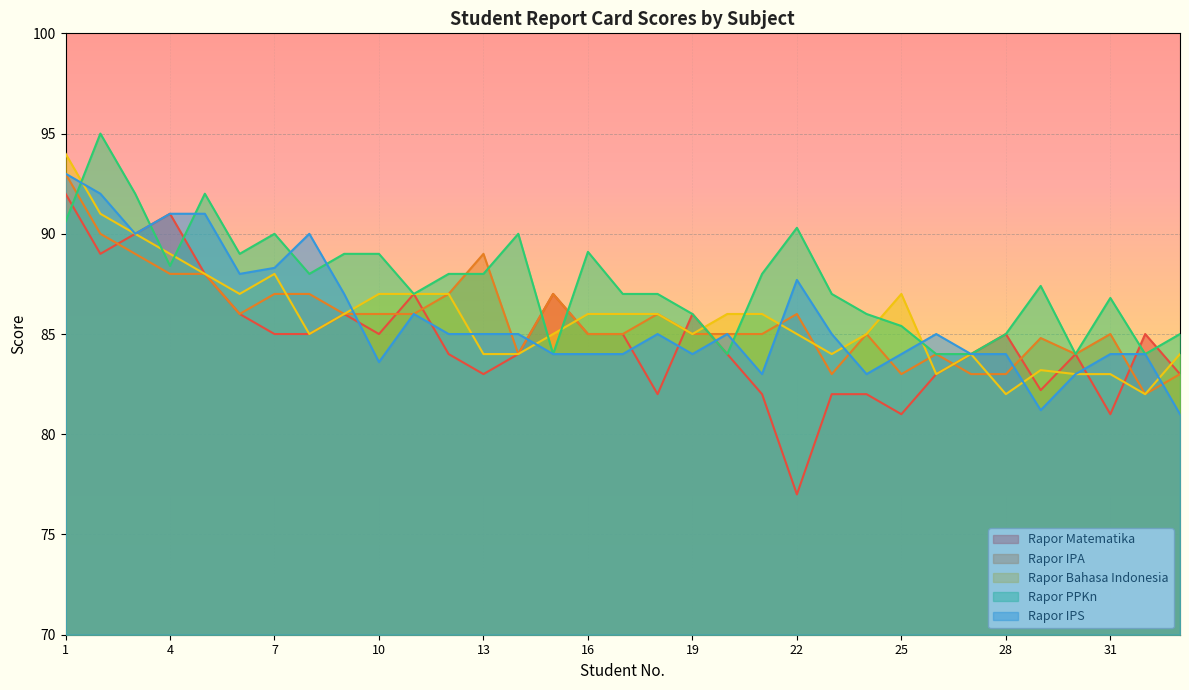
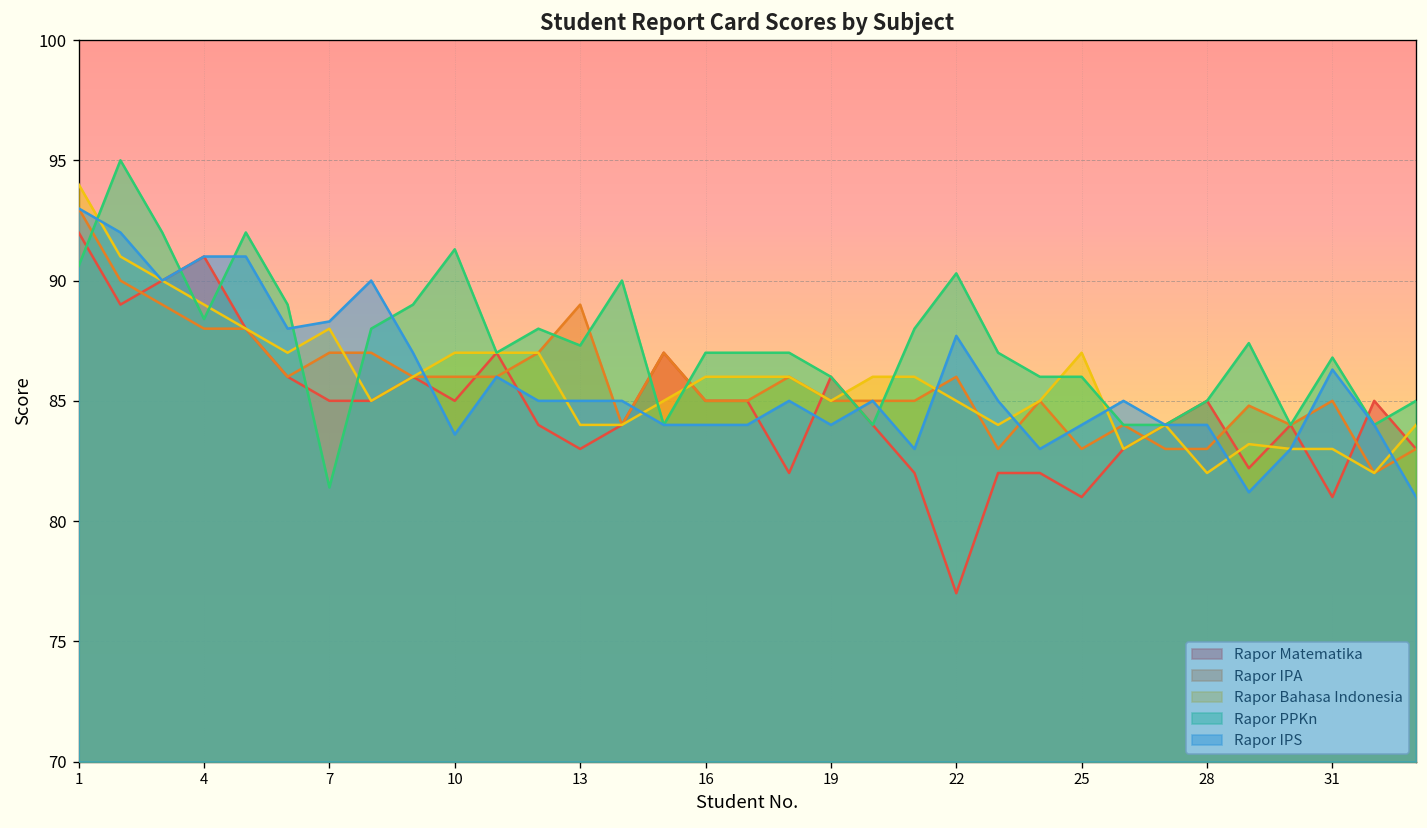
  {
    "Rapor PPKn": {
      "1": 90.6,
      "4": 88.4,
-     "7": 90.0,
-     "10": 89.0,
-     "13": 88.0,
-     "16": 89.1,
+     "7": 81.4,
+     "10": 91.3,
+     "13": 87.3,
+     "16": 87.0,
      "22": 90.3,
-     "25": 85.4,
+     "25": 86.0,
      "31": 86.8
    },
    "Rapor IPS": {
      "7": 88.3,
      "10": 83.6,
      "13": 85.0,
      "16": 84.0,
      "19": 84.0,
      "22": 87.7,
      "25": 84.0,
      "28": 84.0,
-     "31": 84.0
+     "31": 86.3
    }
  }
